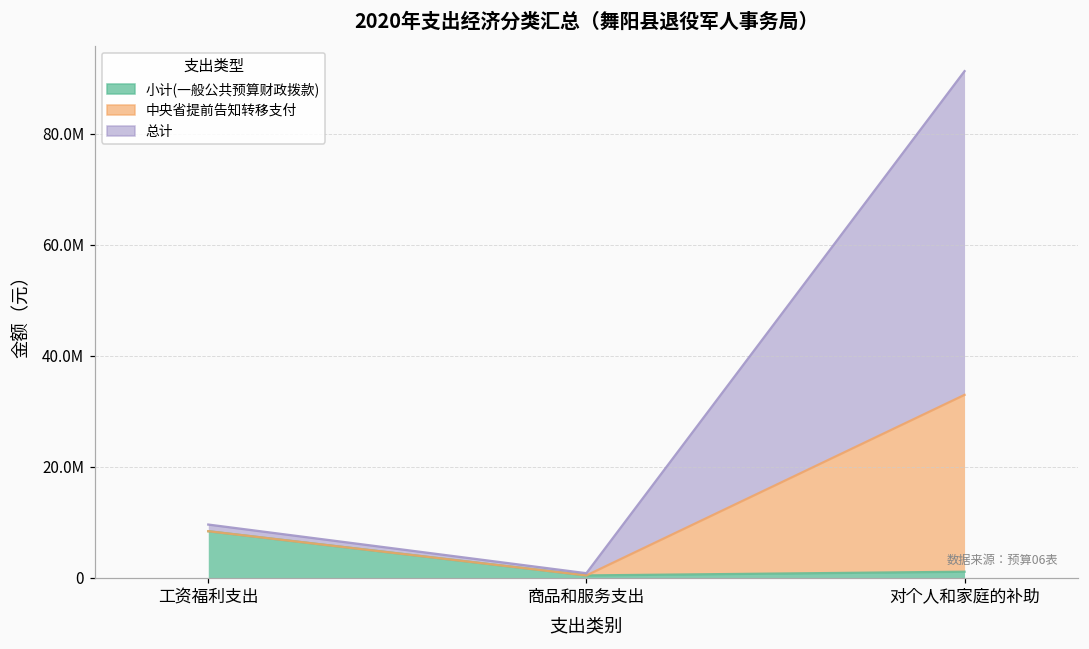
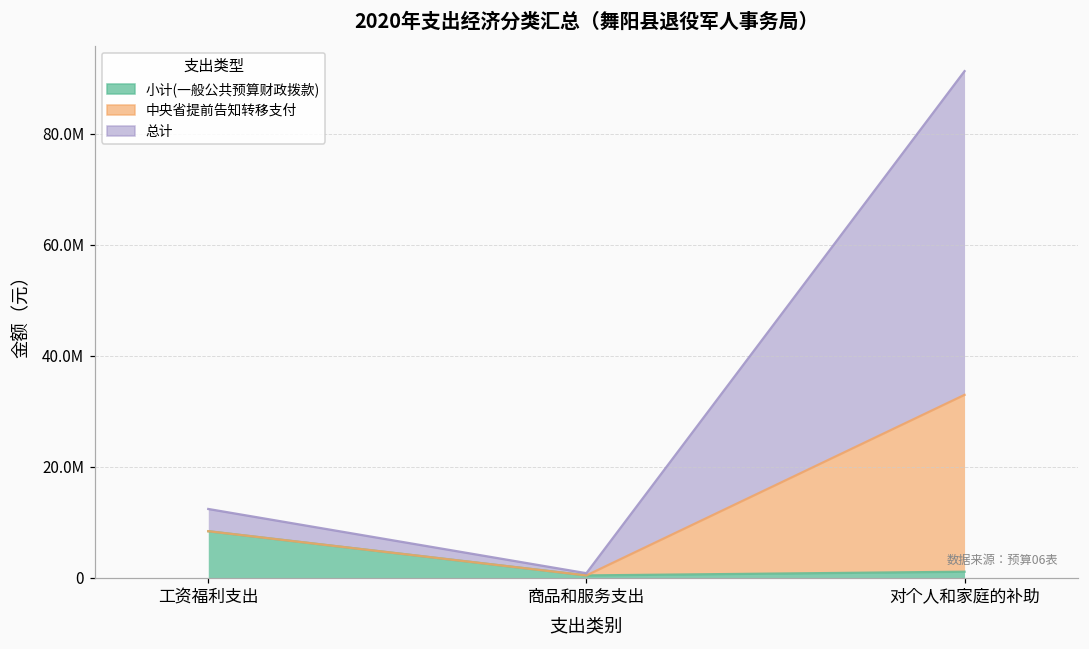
  {
    "小计(一般公共预算财政拨款)": {
      "对个人和家庭的补助": 1000000
    },
    "中央省提前告知转移支付": {
      "对个人和家庭的补助": 32000000
    },
    "总计": {
-     "工资福利支出": 1000000,
+     "工资福利支出": 4000000,
      "对个人和家庭的补助": 58000000
    }
  }
